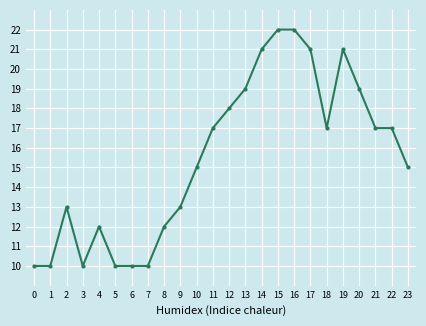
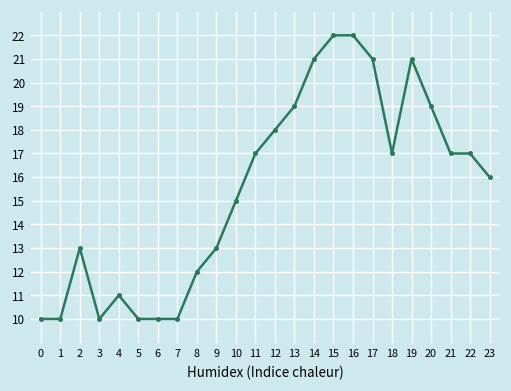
  {
    "0": 10,
    "1": 10,
    "2": 13,
    "3": 10,
-   "4": 12,
+   "4": 11,
    "5": 10,
    "6": 10,
    "7": 10,
    "8": 12,
    "9": 13,
    "10": 15,
    "11": 17,
    "12": 18,
    "13": 19,
    "14": 21,
    "15": 22,
    "16": 22,
    "17": 21,
    "18": 17,
    "19": 21,
    "20": 19,
    "21": 17,
    "22": 17,
-   "23": 15
+   "23": 16
  }
